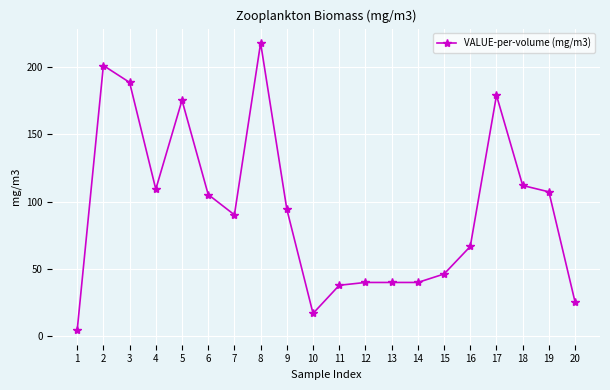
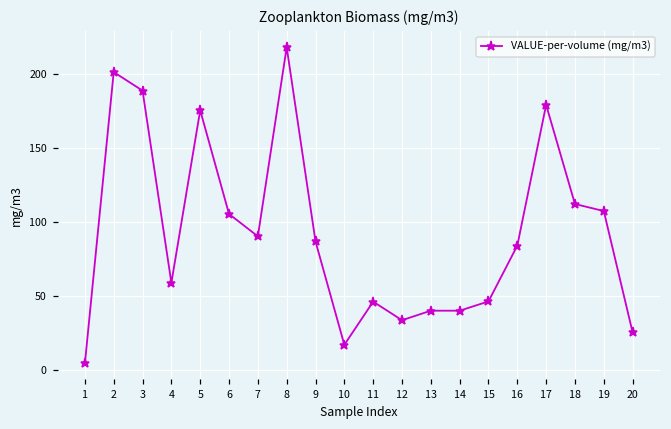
  {
    "1": 4,
    "2": 201,
    "3": 189,
-   "4": 109,
+   "4": 59,
    "5": 175,
    "6": 105,
    "7": 90,
    "8": 218,
-   "9": 94,
+   "9": 87,
    "10": 17,
-   "11": 38,
-   "12": 40,
+   "11": 46,
+   "12": 33,
    "13": 40,
    "14": 40,
    "15": 46,
-   "16": 67,
+   "16": 84,
    "17": 179,
    "18": 112,
    "19": 107,
    "20": 25
  }
